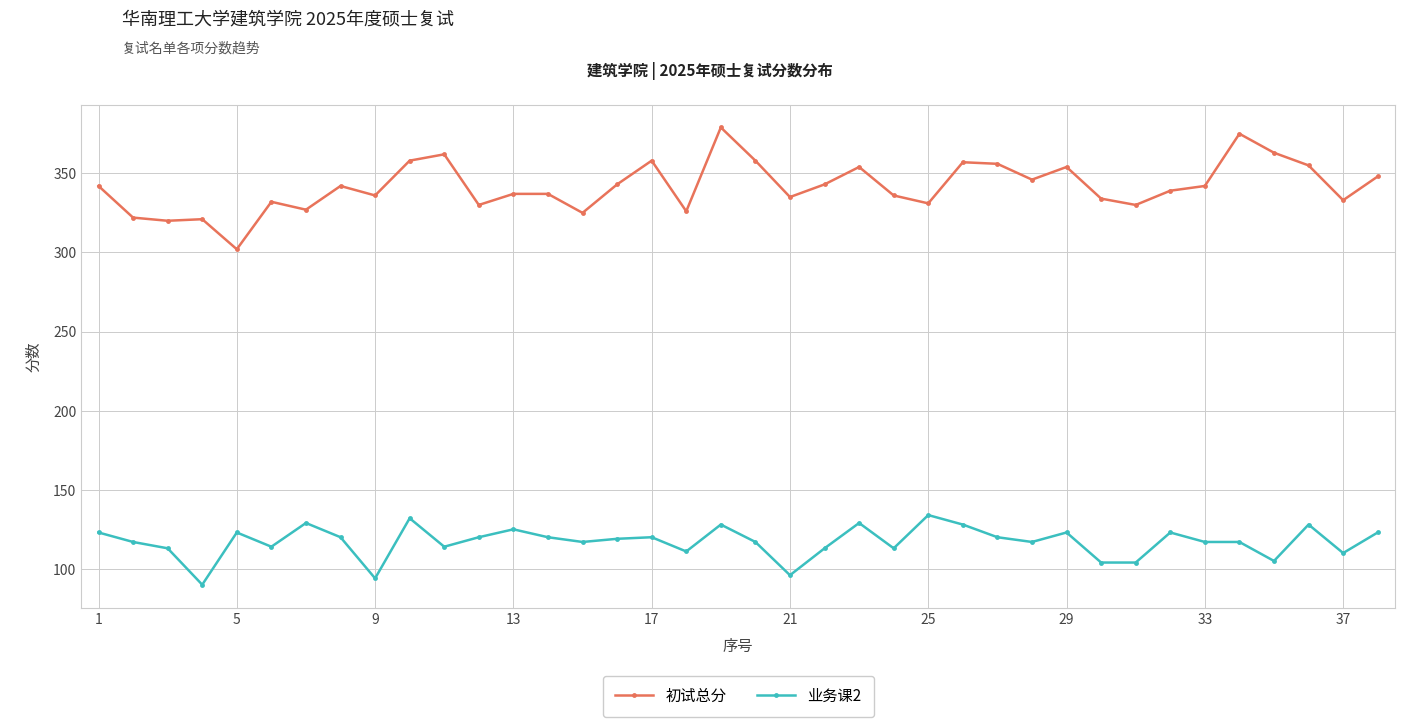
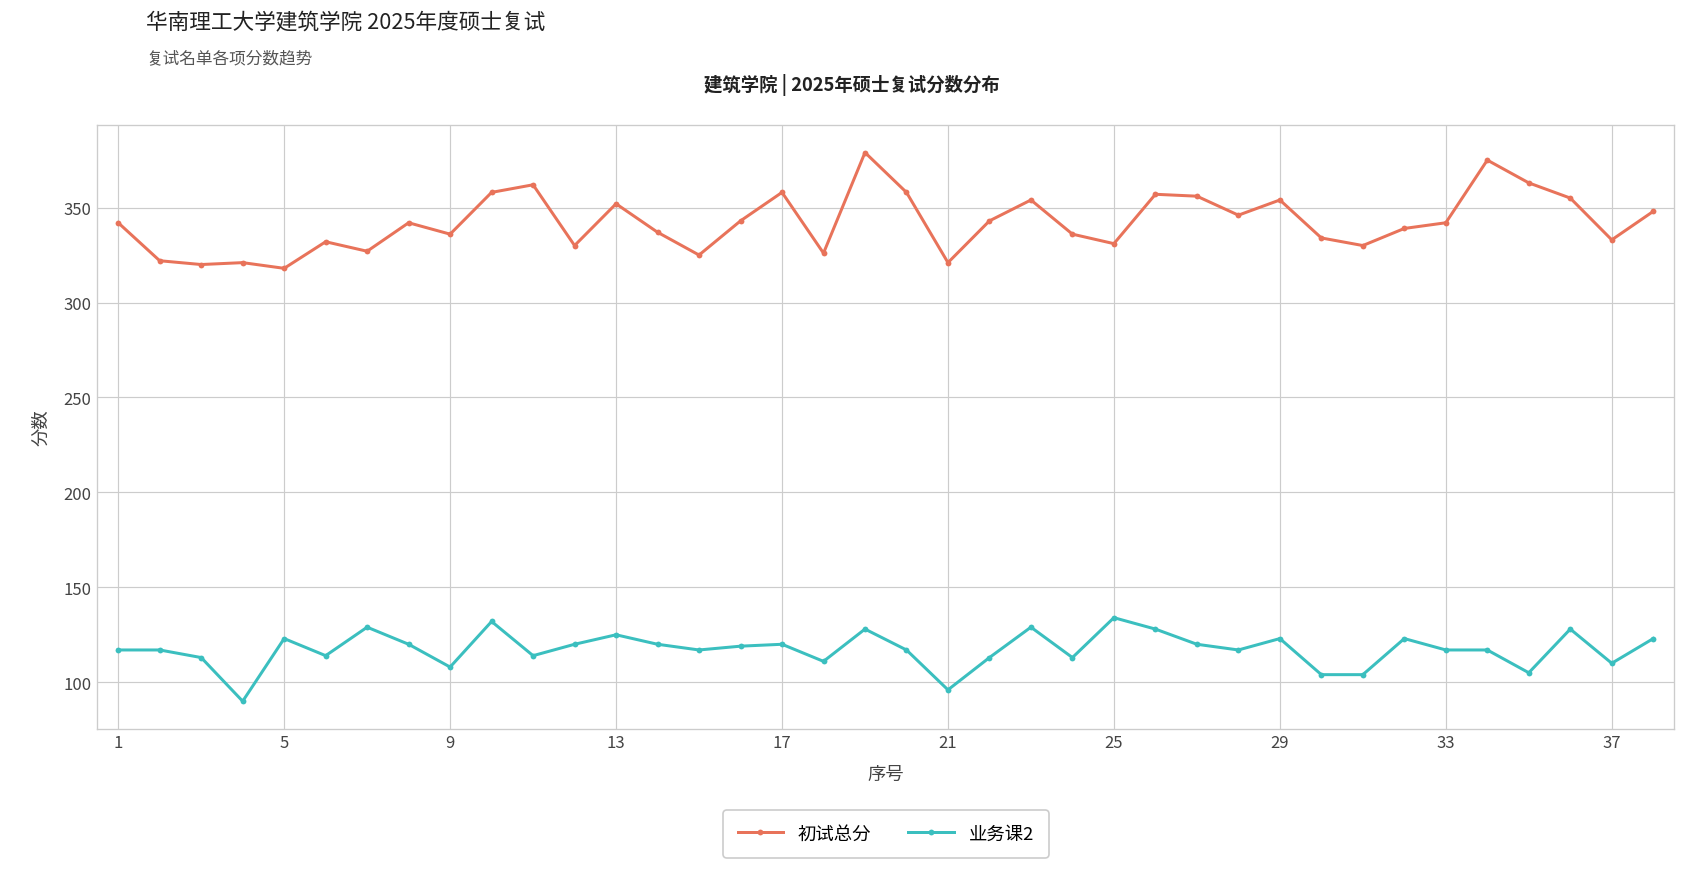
  {
    "初试总分": {
      "1": 342,
-     "5": 302,
+     "5": 318,
      "9": 336,
-     "13": 337,
+     "13": 352,
      "17": 358,
-     "21": 335,
+     "21": 321,
      "25": 331,
      "29": 354,
      "33": 342,
      "37": 333
    },
    "业务课2": {
-     "1": 123,
+     "1": 117,
      "5": 123,
-     "9": 94,
+     "9": 108,
      "13": 125,
      "17": 120,
      "21": 96,
      "25": 134,
      "29": 123,
      "33": 117,
      "37": 110
    }
  }
